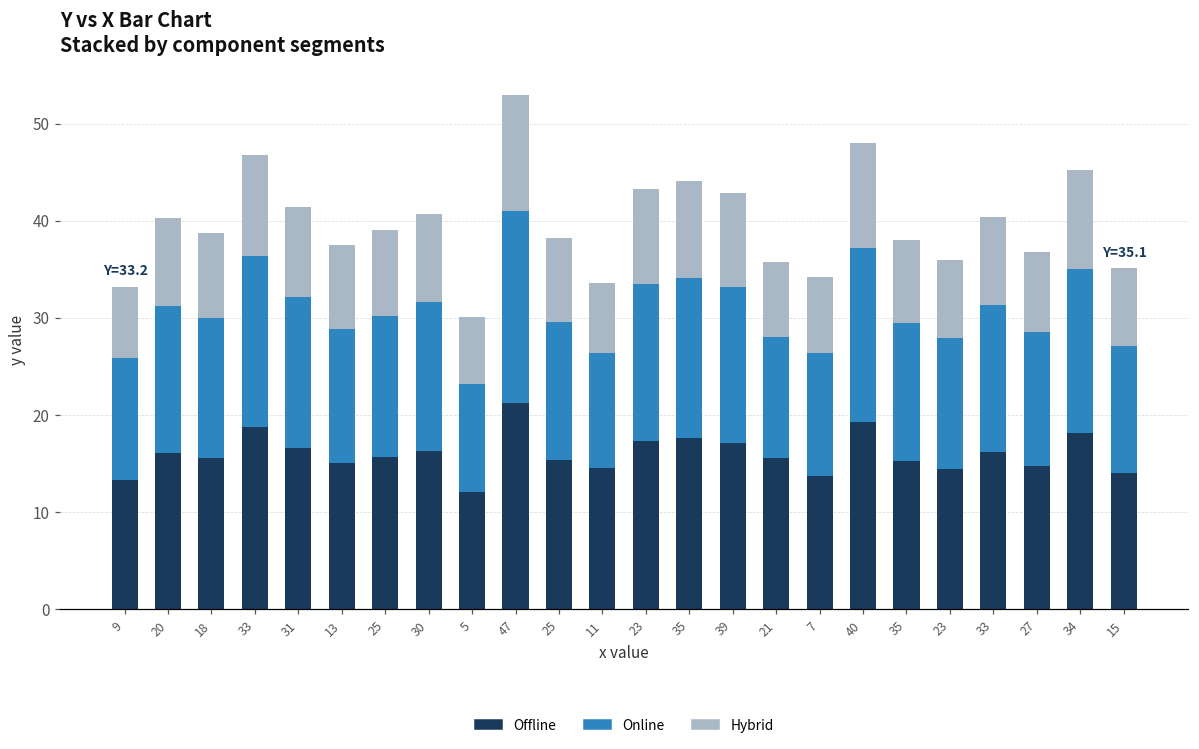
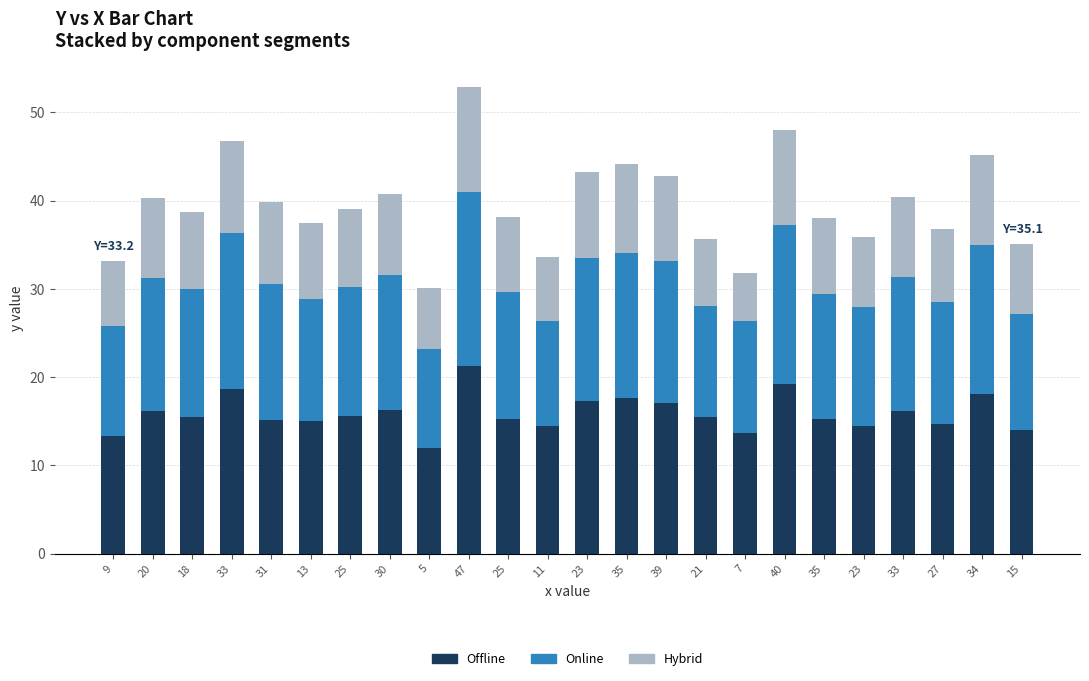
  {
    "Offline": {
      "9": 13,
      "20": 16,
      "18": 16,
-     "31": 17,
+     "31": 15,
      "13": 15,
      "30": 16,
      "5": 12,
      "47": 21,
      "11": 15,
      "39": 17,
      "21": 16,
      "7": 14,
      "40": 19,
      "27": 15,
      "34": 18,
      "15": 14
    },
    "Online": {
      "9": 13,
      "20": 15,
      "18": 15,
      "31": 16,
      "13": 14,
      "30": 15,
      "5": 11,
      "47": 20,
      "11": 12,
      "39": 16,
      "21": 13,
      "7": 13,
      "40": 18,
      "27": 14,
      "34": 17,
      "15": 13
    },
    "Hybrid": {
      "20": 9,
      "18": 9,
      "31": 9,
      "13": 9,
      "30": 9,
      "5": 7,
      "47": 12,
      "11": 7,
      "39": 10,
      "21": 8,
-     "7": 8,
+     "7": 5,
      "40": 11,
      "27": 8,
      "34": 10
    }
  }
